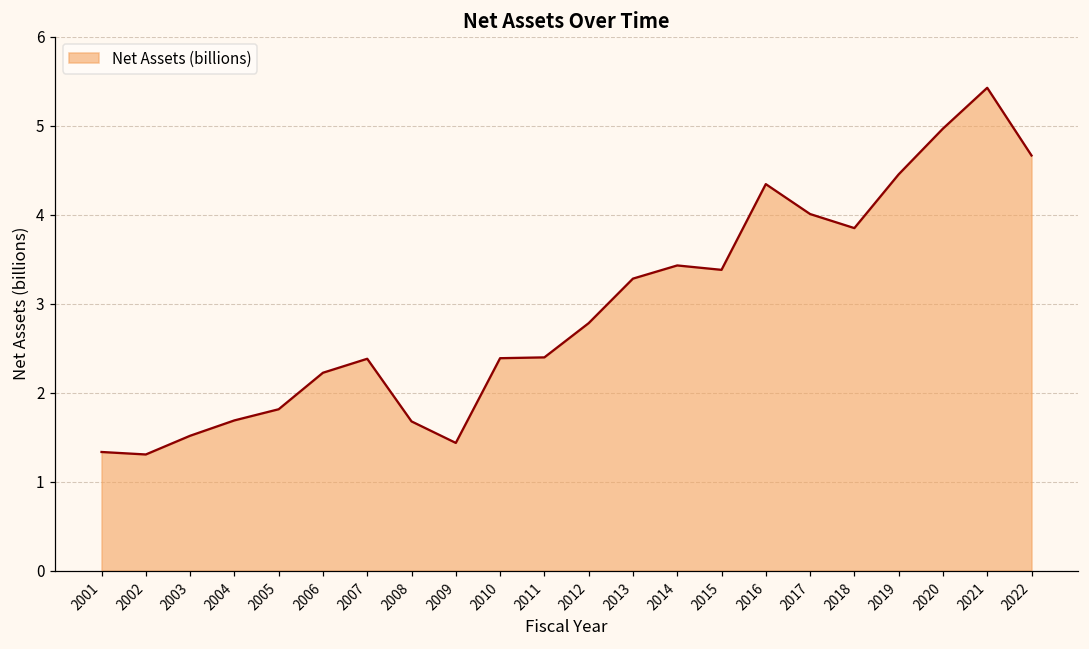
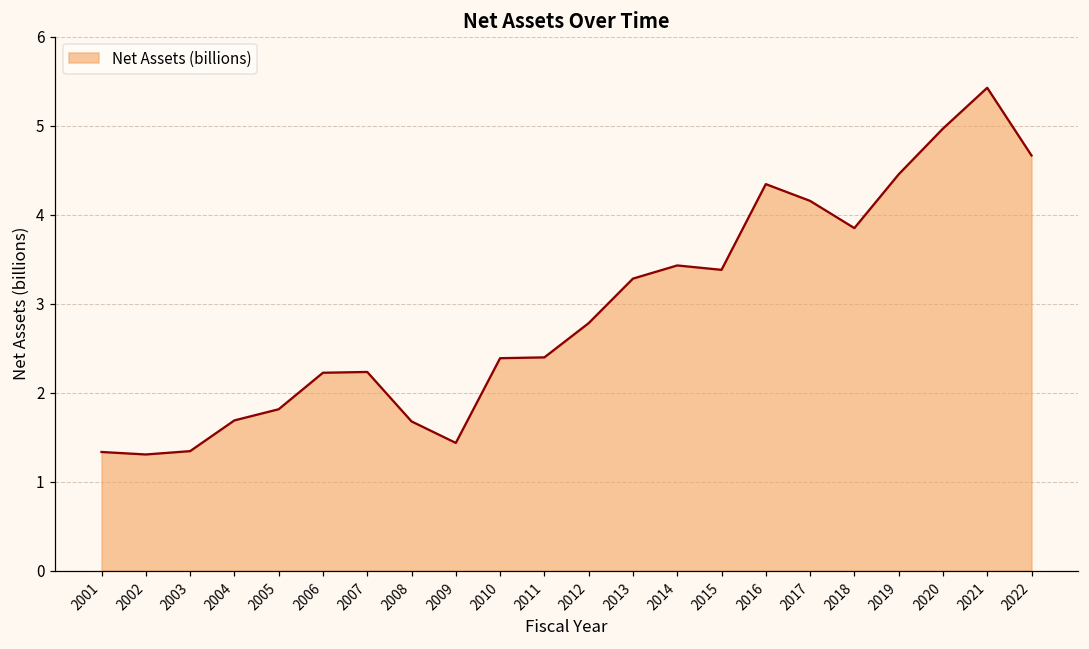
  {
    "2001": 1.3,
    "2002": 1.3,
-   "2003": 1.5,
+   "2003": 1.3,
    "2004": 1.7,
    "2005": 1.8,
    "2006": 2.2,
-   "2007": 2.4,
+   "2007": 2.2,
    "2008": 1.7,
    "2009": 1.4,
    "2010": 2.4,
    "2011": 2.4,
    "2012": 2.8,
    "2013": 3.3,
    "2014": 3.4,
    "2015": 3.4,
    "2016": 4.3,
-   "2017": 4.0,
+   "2017": 4.2,
    "2018": 3.8,
    "2019": 4.5,
    "2020": 5.0,
    "2021": 5.4,
    "2022": 4.7
  }
